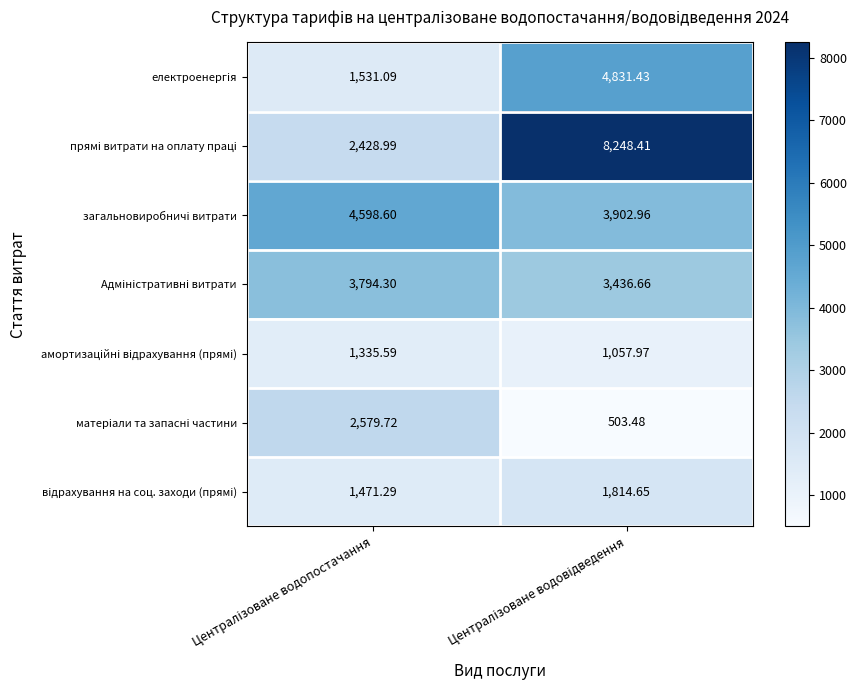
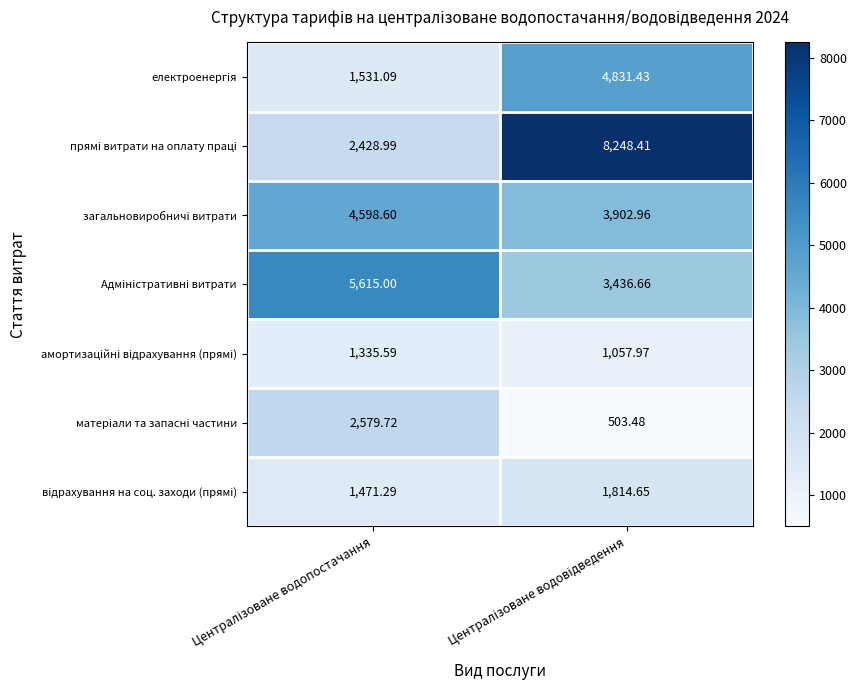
  {
    "електроенергія": {
      "Централізоване водопостачання": "1,531.09",
      "Централізоване водовідведення": "4,831.43"
    },
    "прямі витрати на оплату праці": {
      "Централізоване водопостачання": "2,428.99",
      "Централізоване водовідведення": "8,248.41"
    },
    "загальновиробничі витрати": {
      "Централізоване водопостачання": "4,598.60",
      "Централізоване водовідведення": "3,902.96"
    },
    "Адміністративні витрати": {
-     "Централізоване водопостачання": "3,794.30",
+     "Централізоване водопостачання": "5,615.00",
      "Централізоване водовідведення": "3,436.66"
    },
    "амортизаційні відрахування (прямі)": {
      "Централізоване водопостачання": "1,335.59",
      "Централізоване водовідведення": "1,057.97"
    },
    "матеріали та запасні частини": {
      "Централізоване водопостачання": "2,579.72",
      "Централізоване водовідведення": "503.48"
    },
    "відрахування на соц. заходи (прямі)": {
      "Централізоване водопостачання": "1,471.29",
      "Централізоване водовідведення": "1,814.65"
    }
  }
